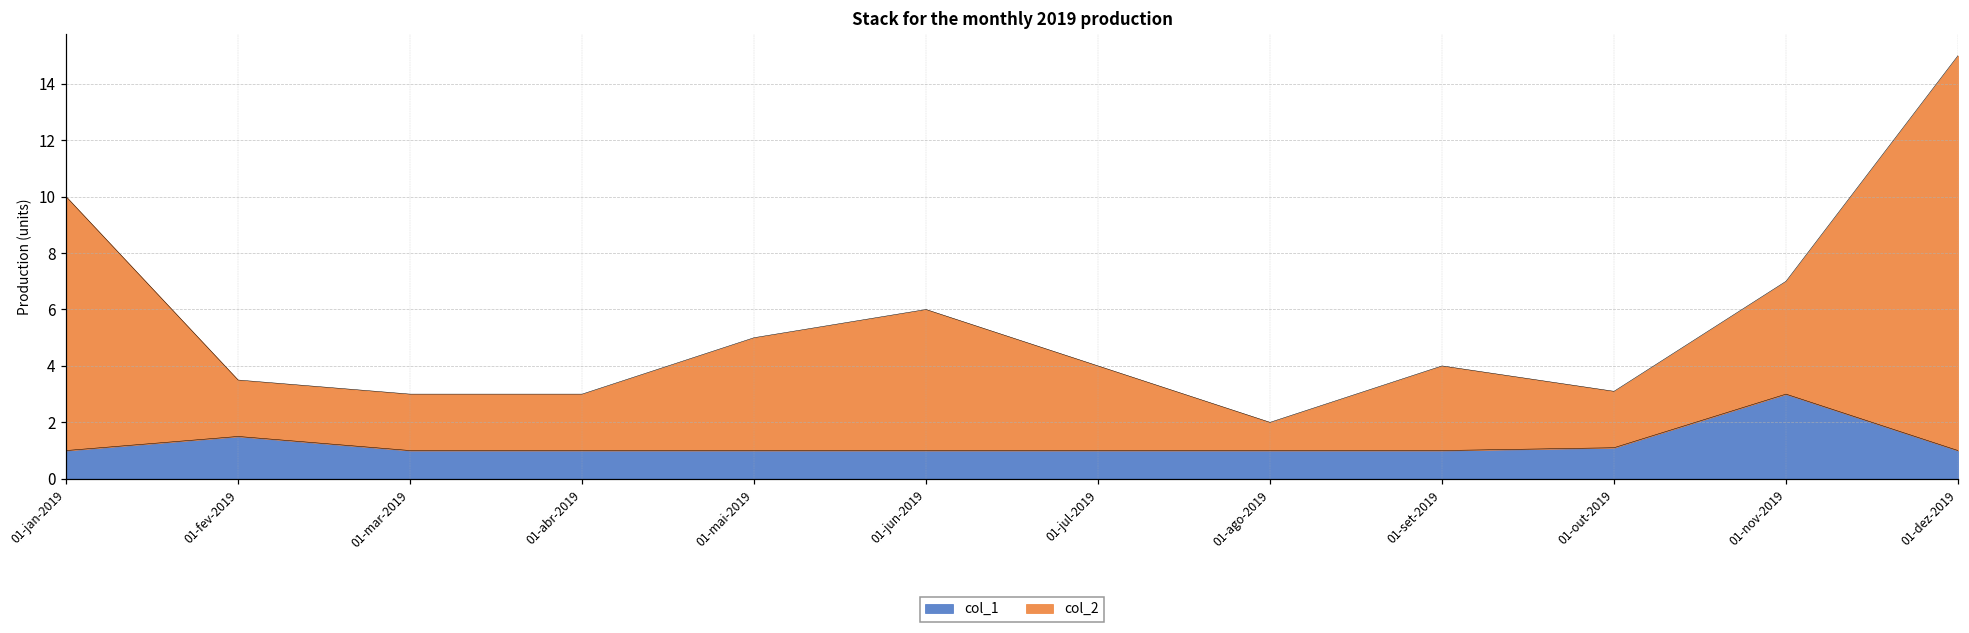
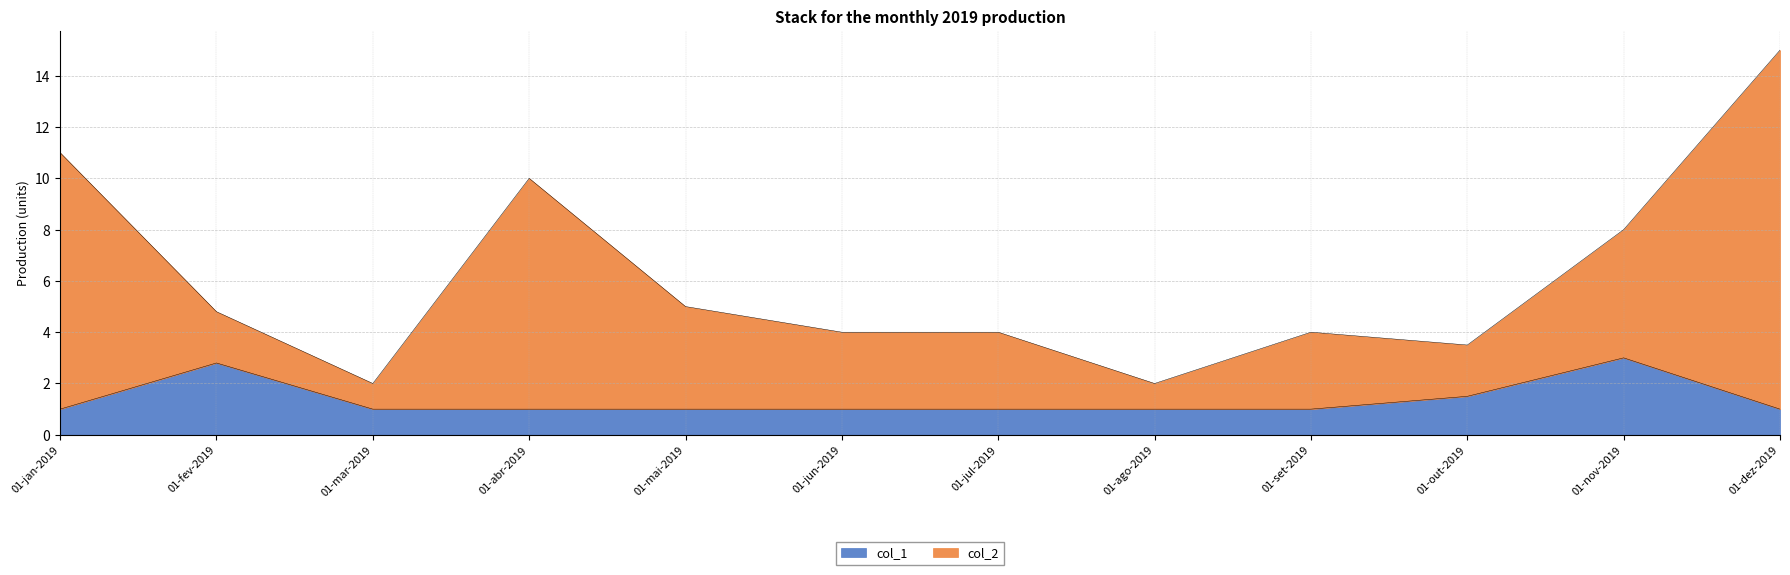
  {
    "col_1": {
      "01-jan-2019": 1.0,
-     "01-fev-2019": 1.5,
+     "01-fev-2019": 2.8,
      "01-mar-2019": 1.0,
      "01-abr-2019": 1.0,
      "01-mai-2019": 1.0,
      "01-jun-2019": 1.0,
      "01-jul-2019": 1.0,
      "01-ago-2019": 1.0,
      "01-set-2019": 1.0,
-     "01-out-2019": 1.1,
+     "01-out-2019": 1.5,
      "01-nov-2019": 3.0,
      "01-dez-2019": 1.0
    },
    "col_2": {
-     "01-jan-2019": 9,
+     "01-jan-2019": 10,
      "01-fev-2019": 2,
-     "01-mar-2019": 2,
-     "01-abr-2019": 2,
+     "01-mar-2019": 1,
+     "01-abr-2019": 9,
      "01-mai-2019": 4,
-     "01-jun-2019": 5,
+     "01-jun-2019": 3,
      "01-jul-2019": 3,
      "01-ago-2019": 1,
      "01-set-2019": 3,
      "01-out-2019": 2,
-     "01-nov-2019": 4,
+     "01-nov-2019": 5,
      "01-dez-2019": 14
    }
  }
